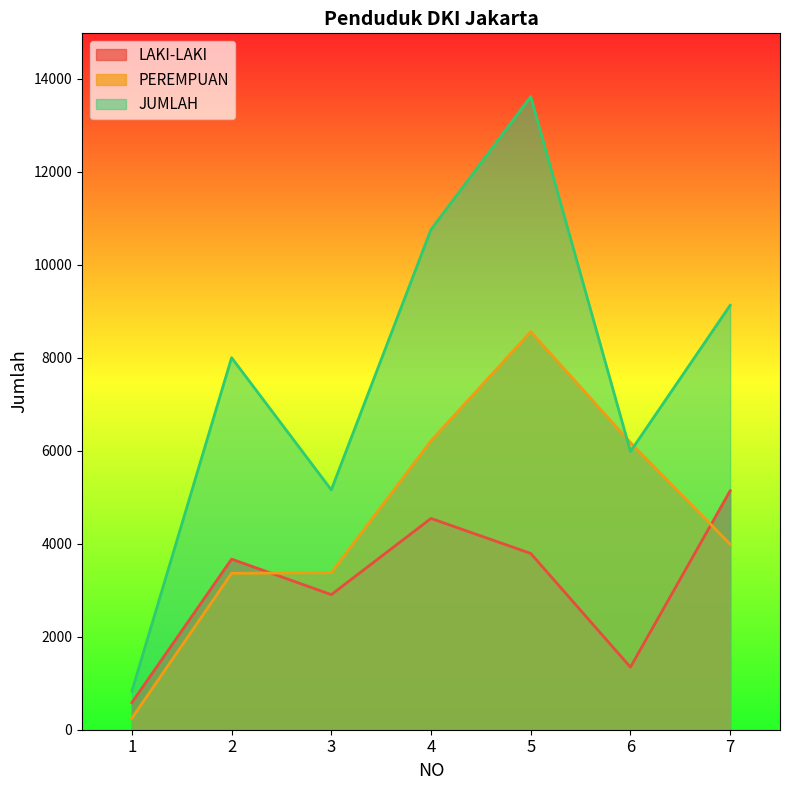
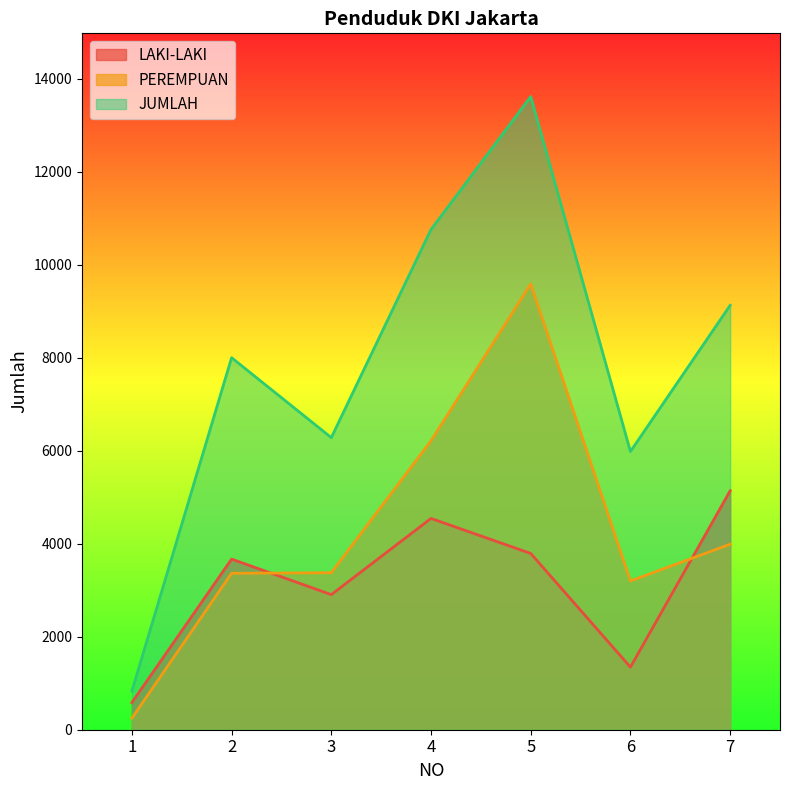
  {
    "LAKI-LAKI": {
      "1": 600,
      "2": 3700,
      "3": 2900,
      "4": 4500,
      "5": 3800,
      "6": 1300,
      "7": 5100
    },
    "PEREMPUAN": {
      "1": 200,
      "2": 3400,
      "3": 3400,
      "4": 6200,
-     "5": 8600,
-     "6": 6200,
+     "5": 9600,
+     "6": 3200,
      "7": 4000
    },
    "JUMLAH": {
      "1": 800,
      "2": 8000,
-     "3": 5200,
+     "3": 6300,
      "4": 10800,
      "5": 13600,
      "6": 6000,
      "7": 9100
    }
  }
